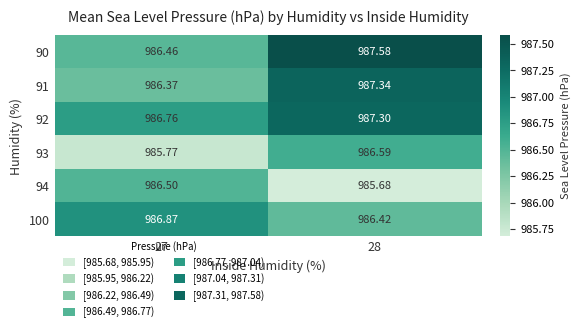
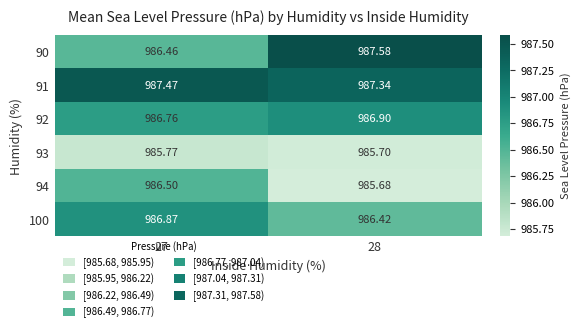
  {
    "90": {
      "27": 986.46,
      "28": 987.58
    },
    "91": {
-     "27": 986.37,
+     "27": 987.47,
      "28": 987.34
    },
    "92": {
      "27": 986.76,
-     "28": 987.30
+     "28": 986.90
    },
    "93": {
      "27": 985.77,
-     "28": 986.59
+     "28": 985.70
    },
    "94": {
      "27": 986.50,
      "28": 985.68
    },
    "100": {
      "27": 986.87,
      "28": 986.42
    }
  }
